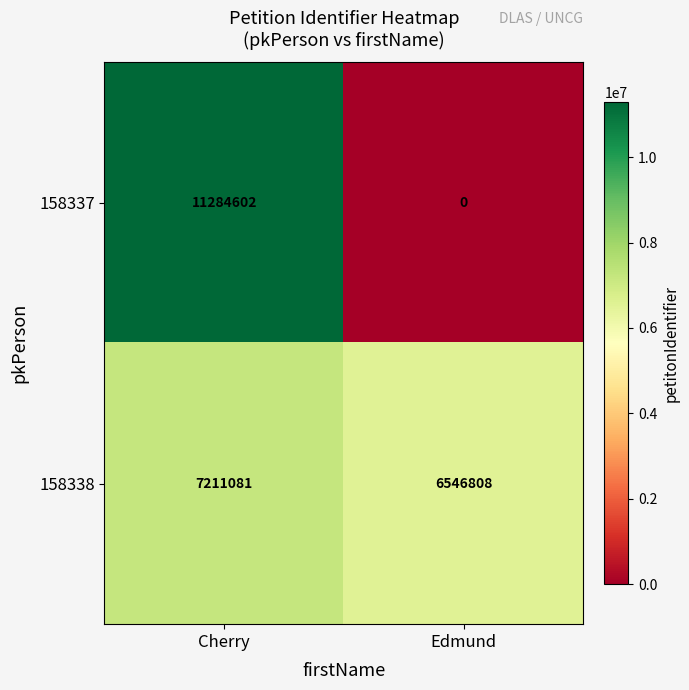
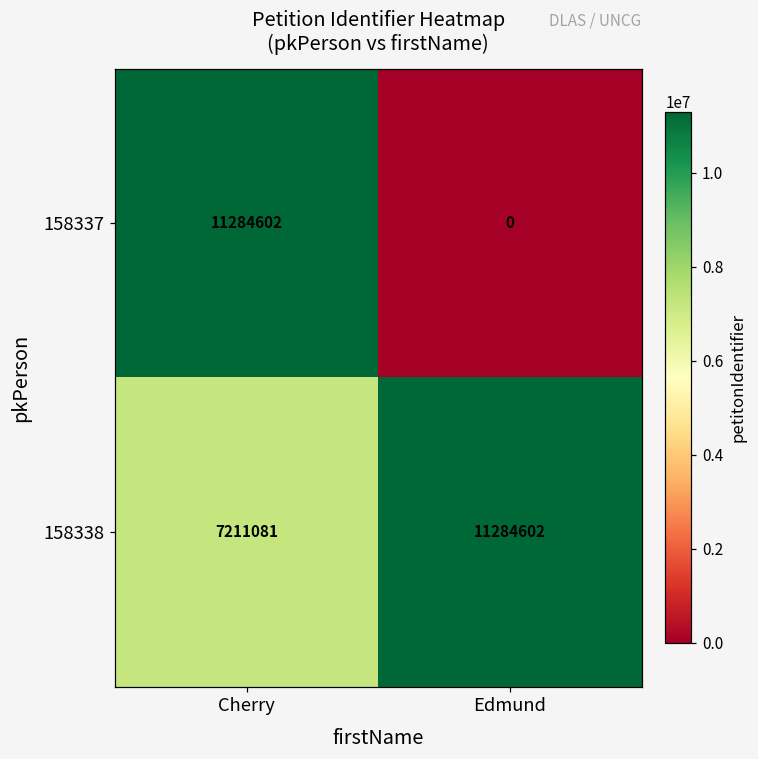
  {
    "158337": {
      "Cherry": 11284602,
      "Edmund": 0
    },
    "158338": {
      "Cherry": 7211081,
-     "Edmund": 6546808
+     "Edmund": 11284602
    }
  }
